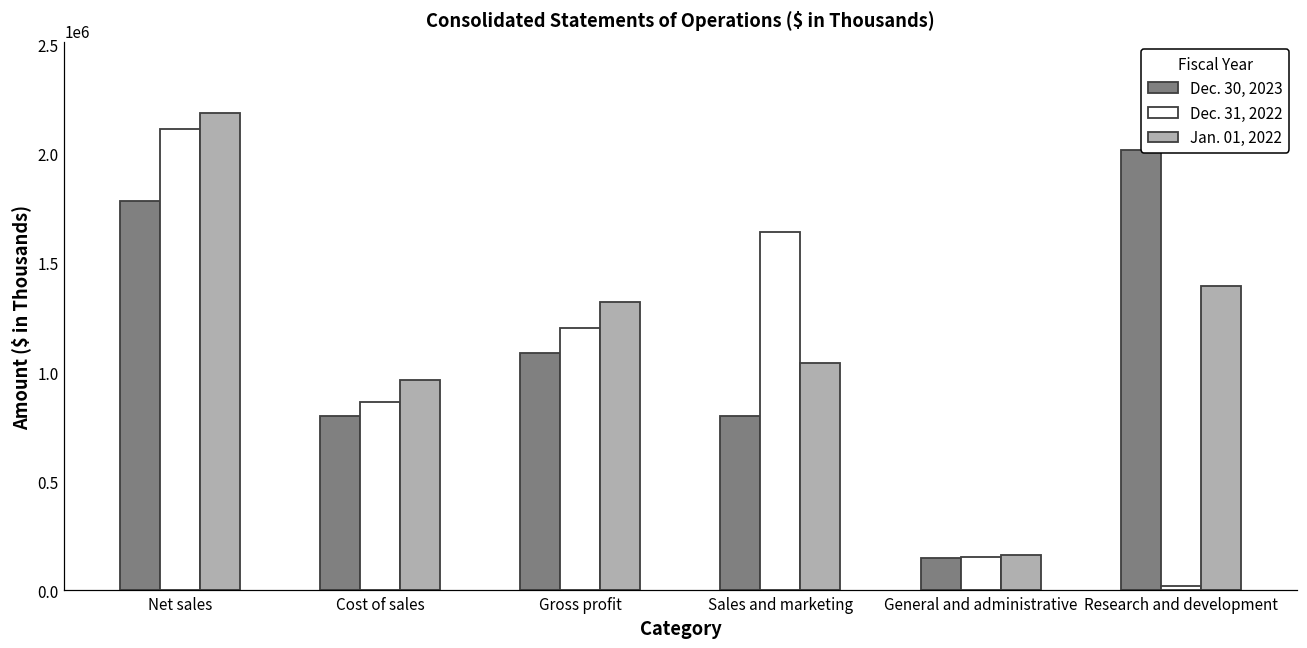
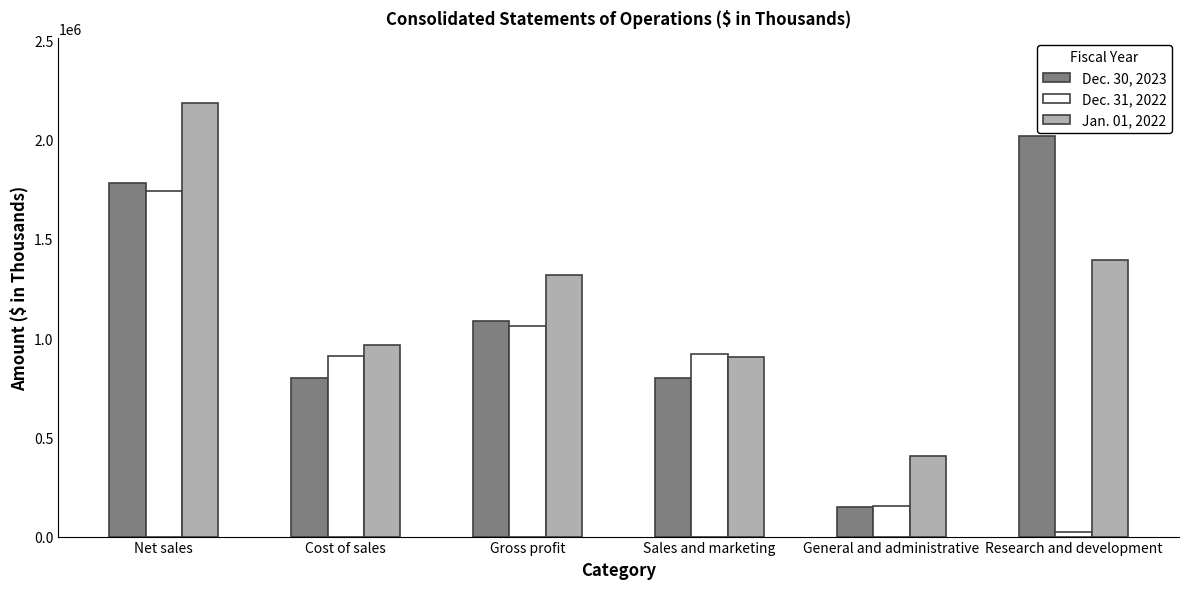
  {
    "Dec. 30, 2023": {
      "Net sales": 1780000,
      "Cost of sales": 800000,
      "Gross profit": 1090000,
      "Sales and marketing": 800000,
      "General and administrative": 150000,
      "Research and development": 2020000
    },
    "Dec. 31, 2022": {
-     "Net sales": 2110000,
-     "Cost of sales": 860000,
-     "Gross profit": 1200000,
-     "Sales and marketing": 1640000,
+     "Net sales": 1740000,
+     "Cost of sales": 910000,
+     "Gross profit": 1060000,
+     "Sales and marketing": 920000,
      "General and administrative": 150000,
      "Research and development": 20000
    },
    "Jan. 01, 2022": {
      "Net sales": 2180000,
      "Cost of sales": 960000,
      "Gross profit": 1320000,
-     "Sales and marketing": 1040000,
-     "General and administrative": 160000,
+     "Sales and marketing": 910000,
+     "General and administrative": 410000,
      "Research and development": 1390000
    }
  }
